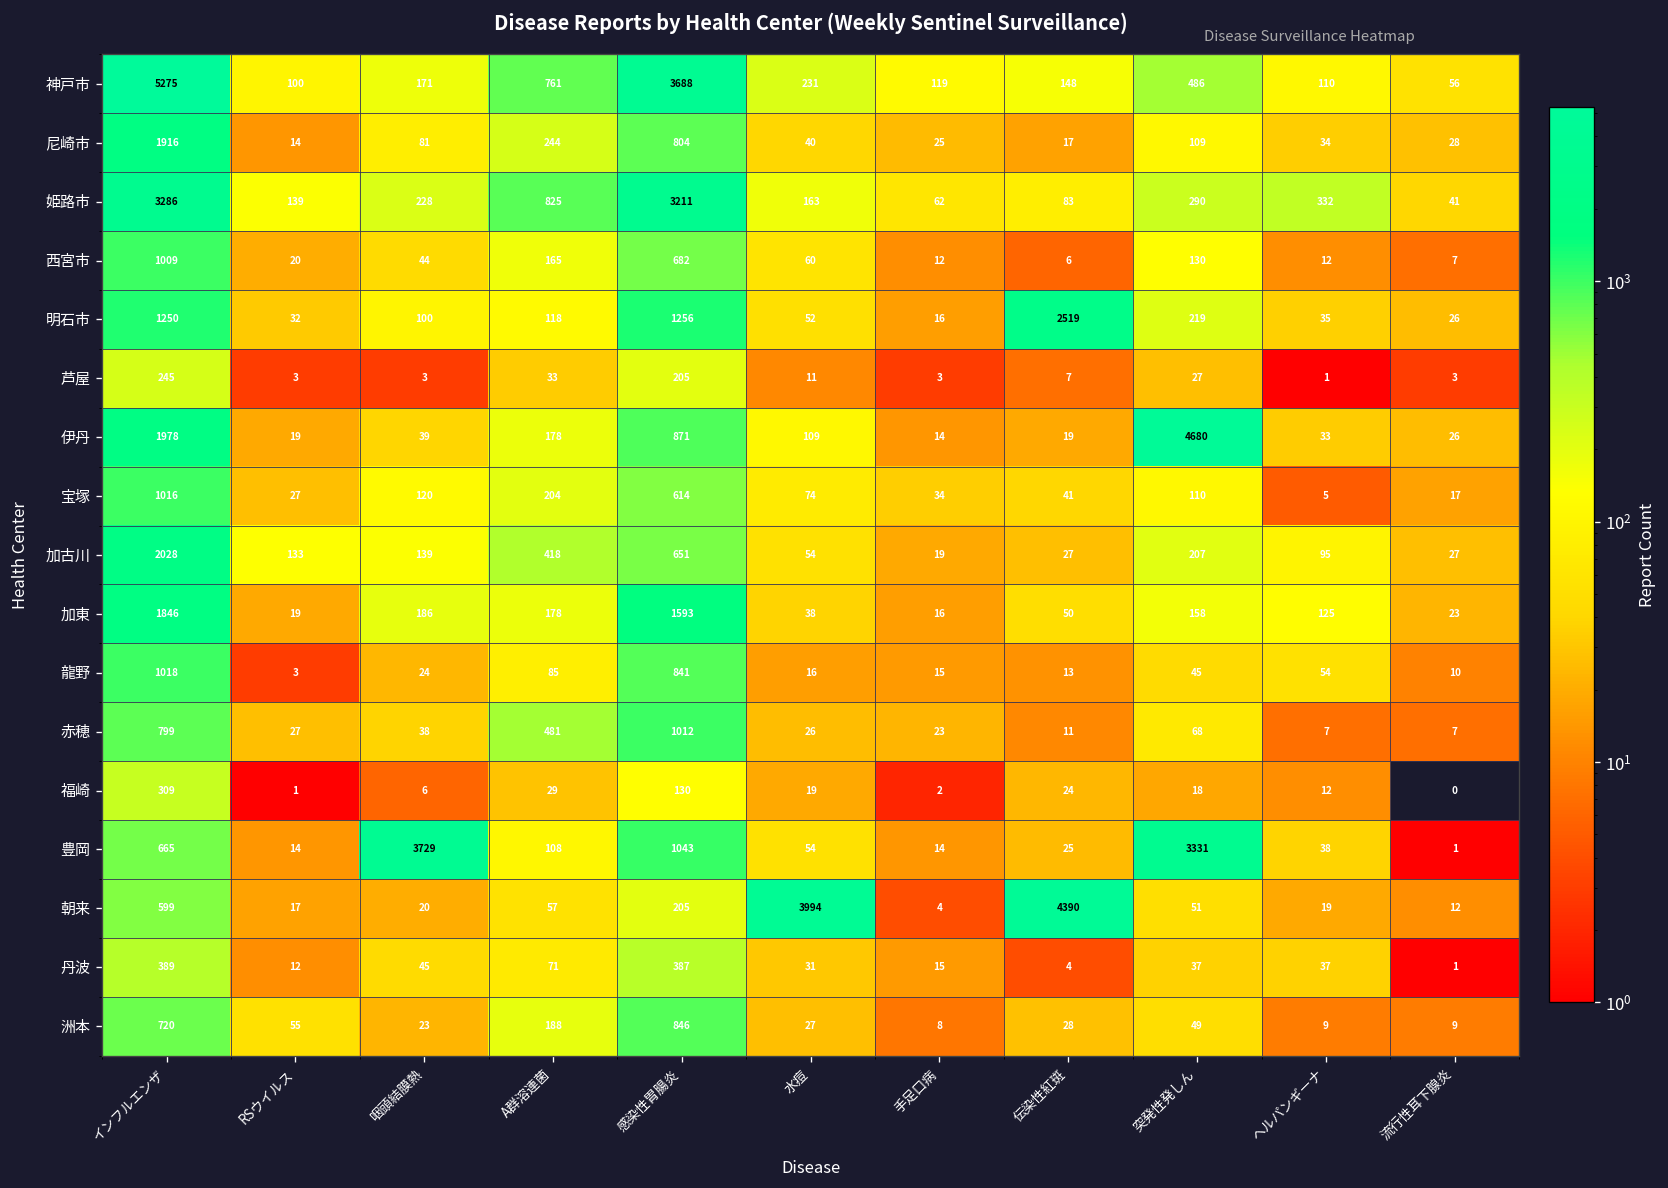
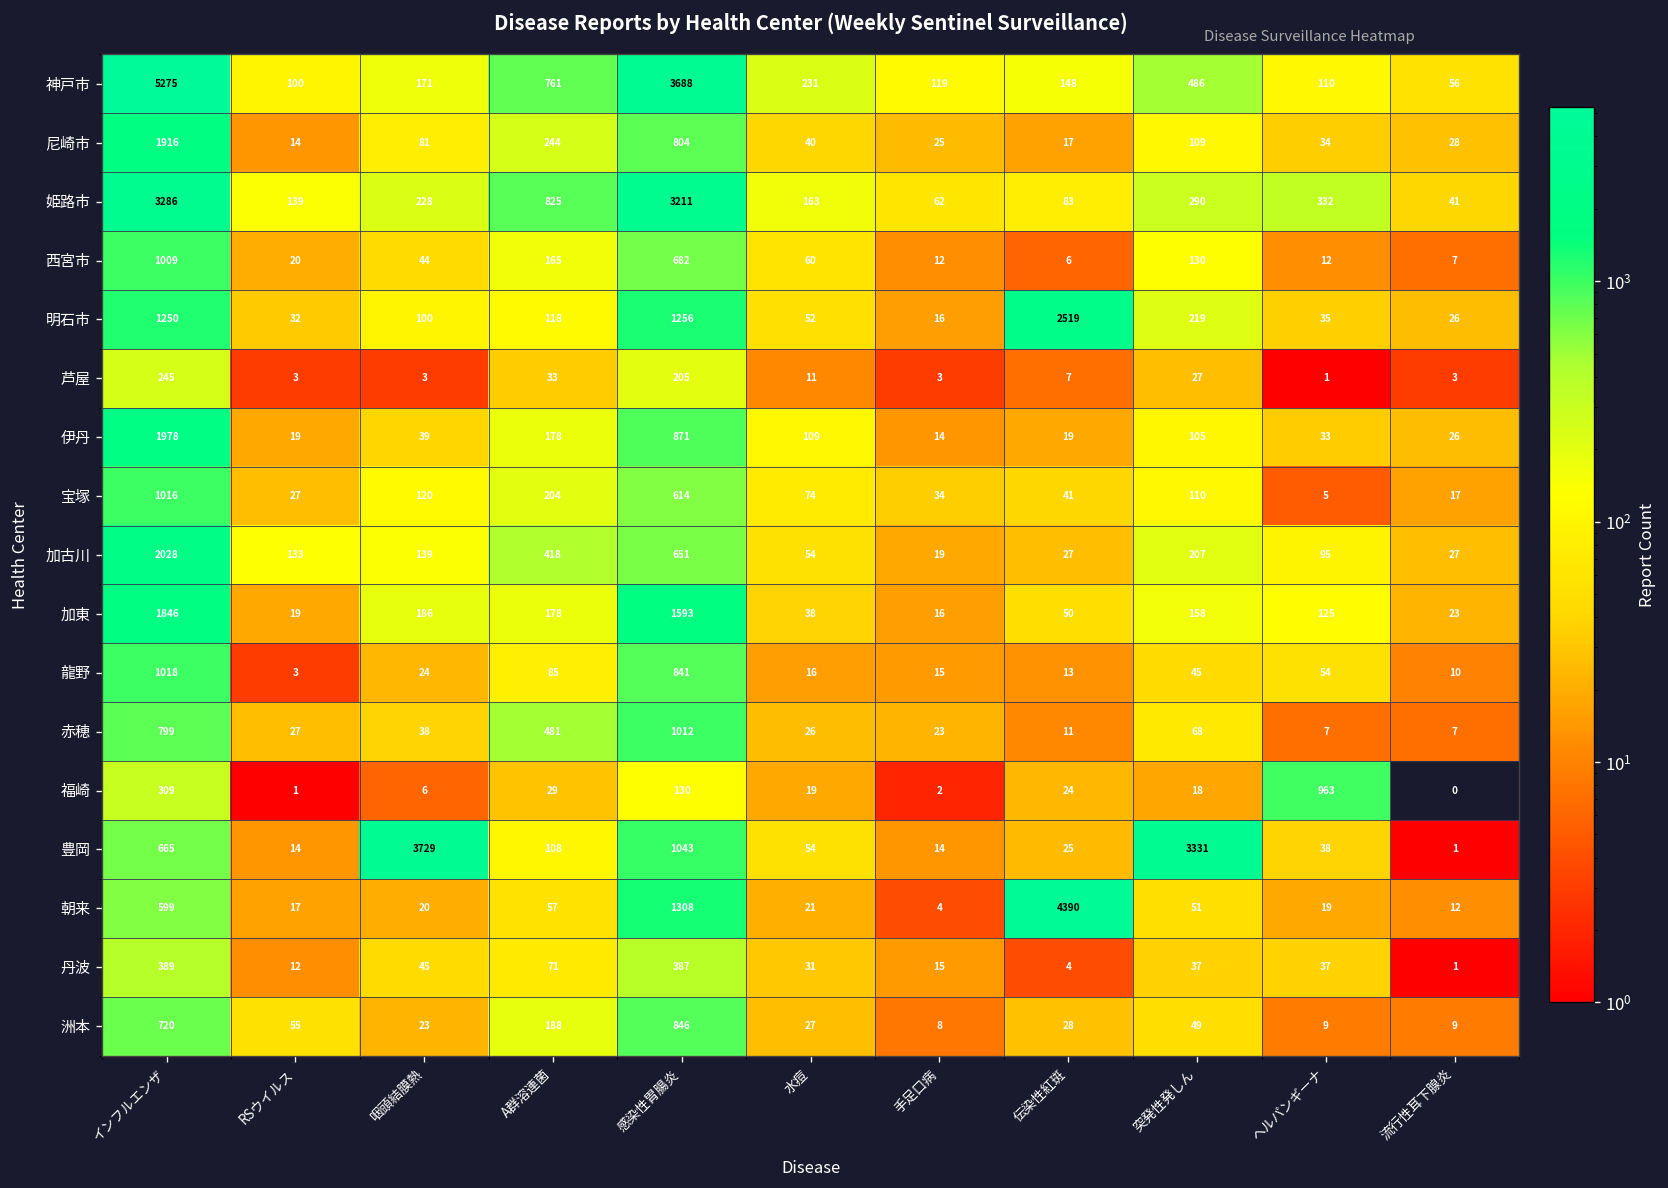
  {
    "神戸市": {
      "インフルエンザ": 5275,
      "RSウイルス": 100,
      "咽頭結膜熱": 171,
      "A群溶連菌": 761,
      "感染性胃腸炎": 3688,
      "水痘": 231,
      "手足口病": 119,
      "伝染性紅斑": 148,
      "突発性発しん": 486,
      "ヘルパンギーナ": 110,
      "流行性耳下腺炎": 56
    },
    "尼崎市": {
      "インフルエンザ": 1916,
      "RSウイルス": 14,
      "咽頭結膜熱": 81,
      "A群溶連菌": 244,
      "感染性胃腸炎": 804,
      "水痘": 40,
      "手足口病": 25,
      "伝染性紅斑": 17,
      "突発性発しん": 109,
      "ヘルパンギーナ": 34,
      "流行性耳下腺炎": 28
    },
    "姫路市": {
      "インフルエンザ": 3286,
      "RSウイルス": 139,
      "咽頭結膜熱": 228,
      "A群溶連菌": 825,
      "感染性胃腸炎": 3211,
      "水痘": 163,
      "手足口病": 62,
      "伝染性紅斑": 83,
      "突発性発しん": 290,
      "ヘルパンギーナ": 332,
      "流行性耳下腺炎": 41
    },
    "西宮市": {
      "インフルエンザ": 1009,
      "RSウイルス": 20,
      "咽頭結膜熱": 44,
      "A群溶連菌": 165,
      "感染性胃腸炎": 682,
      "水痘": 60,
      "手足口病": 12,
      "伝染性紅斑": 6,
      "突発性発しん": 130,
      "ヘルパンギーナ": 12,
      "流行性耳下腺炎": 7
    },
    "明石市": {
      "インフルエンザ": 1250,
      "RSウイルス": 32,
      "咽頭結膜熱": 100,
      "A群溶連菌": 118,
      "感染性胃腸炎": 1256,
      "水痘": 52,
      "手足口病": 16,
      "伝染性紅斑": 2519,
      "突発性発しん": 219,
      "ヘルパンギーナ": 35,
      "流行性耳下腺炎": 26
    },
    "芦屋": {
      "インフルエンザ": 245,
      "RSウイルス": 3,
      "咽頭結膜熱": 3,
      "A群溶連菌": 33,
      "感染性胃腸炎": 205,
      "水痘": 11,
      "手足口病": 3,
      "伝染性紅斑": 7,
      "突発性発しん": 27,
      "ヘルパンギーナ": 1,
      "流行性耳下腺炎": 3
    },
    "伊丹": {
      "インフルエンザ": 1978,
      "RSウイルス": 19,
      "咽頭結膜熱": 39,
      "A群溶連菌": 178,
      "感染性胃腸炎": 871,
      "水痘": 109,
      "手足口病": 14,
      "伝染性紅斑": 19,
-     "突発性発しん": 4680,
+     "突発性発しん": 105,
      "ヘルパンギーナ": 33,
      "流行性耳下腺炎": 26
    },
    "宝塚": {
      "インフルエンザ": 1016,
      "RSウイルス": 27,
      "咽頭結膜熱": 120,
      "A群溶連菌": 204,
      "感染性胃腸炎": 614,
      "水痘": 74,
      "手足口病": 34,
      "伝染性紅斑": 41,
      "突発性発しん": 110,
      "ヘルパンギーナ": 5,
      "流行性耳下腺炎": 17
    },
    "加古川": {
      "インフルエンザ": 2028,
      "RSウイルス": 133,
      "咽頭結膜熱": 139,
      "A群溶連菌": 418,
      "感染性胃腸炎": 651,
      "水痘": 54,
      "手足口病": 19,
      "伝染性紅斑": 27,
      "突発性発しん": 207,
      "ヘルパンギーナ": 95,
      "流行性耳下腺炎": 27
    },
    "加東": {
      "インフルエンザ": 1846,
      "RSウイルス": 19,
      "咽頭結膜熱": 186,
      "A群溶連菌": 178,
      "感染性胃腸炎": 1593,
      "水痘": 38,
      "手足口病": 16,
      "伝染性紅斑": 50,
      "突発性発しん": 158,
      "ヘルパンギーナ": 125,
      "流行性耳下腺炎": 23
    },
    "龍野": {
      "インフルエンザ": 1018,
      "RSウイルス": 3,
      "咽頭結膜熱": 24,
      "A群溶連菌": 85,
      "感染性胃腸炎": 841,
      "水痘": 16,
      "手足口病": 15,
      "伝染性紅斑": 13,
      "突発性発しん": 45,
      "ヘルパンギーナ": 54,
      "流行性耳下腺炎": 10
    },
    "赤穂": {
      "インフルエンザ": 799,
      "RSウイルス": 27,
      "咽頭結膜熱": 38,
      "A群溶連菌": 481,
      "感染性胃腸炎": 1012,
      "水痘": 26,
      "手足口病": 23,
      "伝染性紅斑": 11,
      "突発性発しん": 68,
      "ヘルパンギーナ": 7,
      "流行性耳下腺炎": 7
    },
    "福崎": {
      "インフルエンザ": 309,
      "RSウイルス": 1,
      "咽頭結膜熱": 6,
      "A群溶連菌": 29,
      "感染性胃腸炎": 130,
      "水痘": 19,
      "手足口病": 2,
      "伝染性紅斑": 24,
      "突発性発しん": 18,
-     "ヘルパンギーナ": 12,
+     "ヘルパンギーナ": 963,
      "流行性耳下腺炎": 0
    },
    "豊岡": {
      "インフルエンザ": 665,
      "RSウイルス": 14,
      "咽頭結膜熱": 3729,
      "A群溶連菌": 108,
      "感染性胃腸炎": 1043,
      "水痘": 54,
      "手足口病": 14,
      "伝染性紅斑": 25,
      "突発性発しん": 3331,
      "ヘルパンギーナ": 38,
      "流行性耳下腺炎": 1
    },
    "朝来": {
      "インフルエンザ": 599,
      "RSウイルス": 17,
      "咽頭結膜熱": 20,
      "A群溶連菌": 57,
-     "感染性胃腸炎": 205,
-     "水痘": 3994,
+     "感染性胃腸炎": 1308,
+     "水痘": 21,
      "手足口病": 4,
      "伝染性紅斑": 4390,
      "突発性発しん": 51,
      "ヘルパンギーナ": 19,
      "流行性耳下腺炎": 12
    },
    "丹波": {
      "インフルエンザ": 389,
      "RSウイルス": 12,
      "咽頭結膜熱": 45,
      "A群溶連菌": 71,
      "感染性胃腸炎": 387,
      "水痘": 31,
      "手足口病": 15,
      "伝染性紅斑": 4,
      "突発性発しん": 37,
      "ヘルパンギーナ": 37,
      "流行性耳下腺炎": 1
    },
    "洲本": {
      "インフルエンザ": 720,
      "RSウイルス": 55,
      "咽頭結膜熱": 23,
      "A群溶連菌": 188,
      "感染性胃腸炎": 846,
      "水痘": 27,
      "手足口病": 8,
      "伝染性紅斑": 28,
      "突発性発しん": 49,
      "ヘルパンギーナ": 9,
      "流行性耳下腺炎": 9
    }
  }
